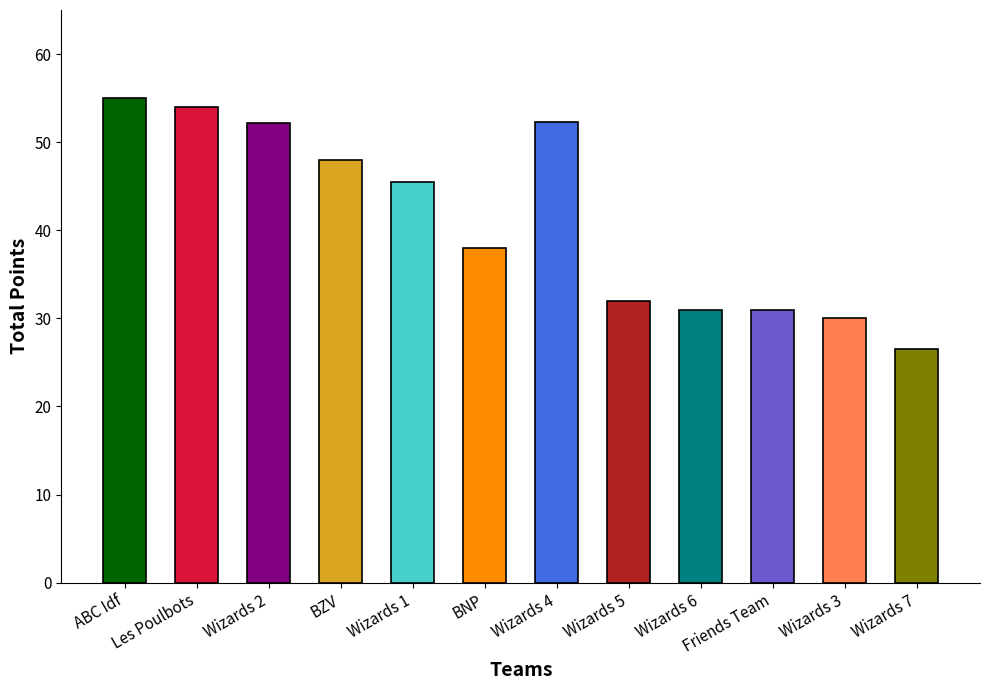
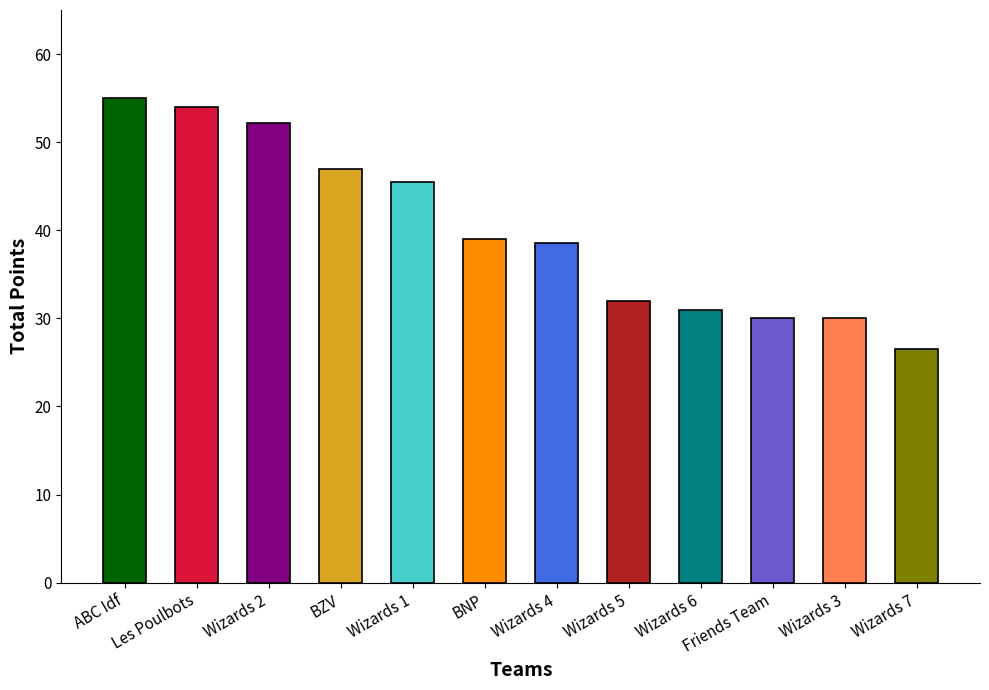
  {
    "ABC Idf": 55,
    "Les Poulbots": 54,
    "Wizards 2": 52,
-   "BZV": 48,
+   "BZV": 47,
    "Wizards 1": 46,
-   "BNP": 38,
-   "Wizards 4": 52,
+   "BNP": 39,
+   "Wizards 4": 39,
    "Wizards 5": 32,
    "Wizards 6": 31,
-   "Friends Team": 31,
+   "Friends Team": 30,
    "Wizards 3": 30,
    "Wizards 7": 27
  }
